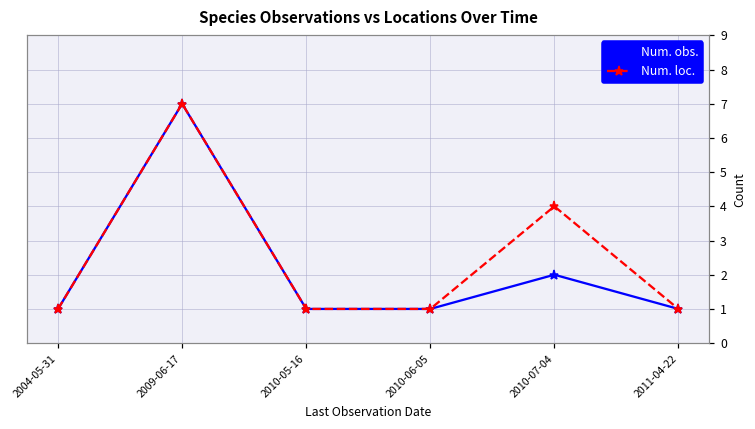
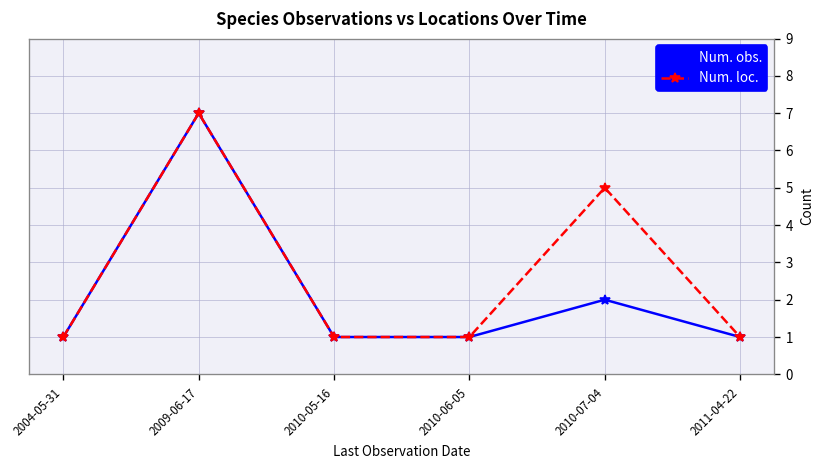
  {
    "Num. obs.": {
      "2010-07-04": 2
    },
    "Num. loc.": {
-     "2010-07-04": 4
+     "2010-07-04": 5
    }
  }
